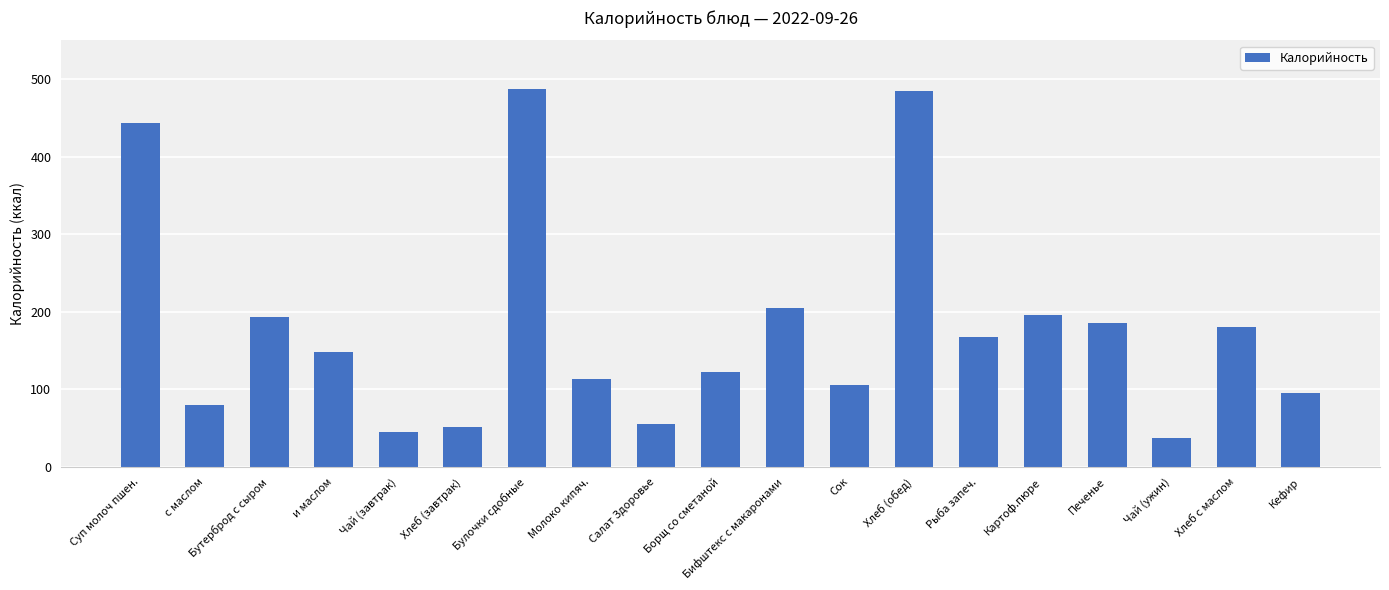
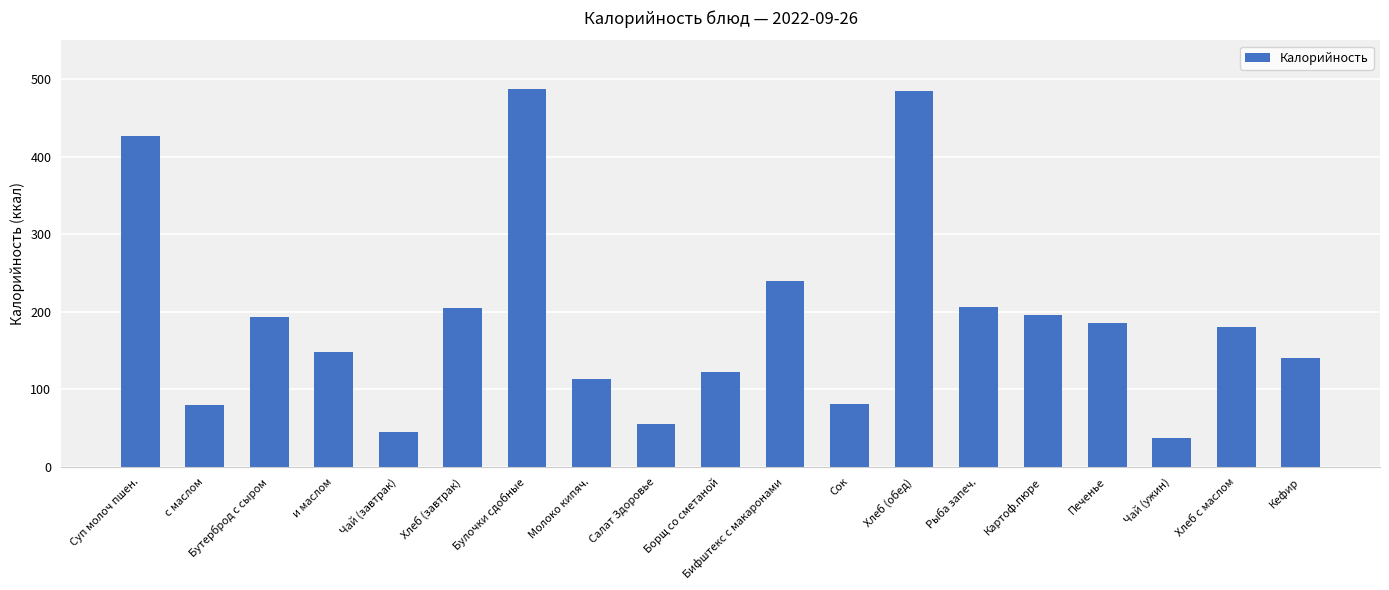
  {
-   "Суп молоч пшен.": 440,
+   "Суп молоч пшен.": 430,
    "с маслом": 80,
    "Бутерброд с сыром": 190,
    "и маслом": 150,
    "Чай (завтрак)": 50,
-   "Хлеб (завтрак)": 50,
+   "Хлеб (завтрак)": 210,
    "Булочки сдобные": 490,
    "Молоко кипяч.": 110,
    "Салат Здоровье": 60,
    "Борщ со сметаной": 120,
-   "Бифштекс с макаронами": 210,
-   "Сок": 110,
+   "Бифштекс с макаронами": 240,
+   "Сок": 80,
    "Хлеб (обед)": 480,
-   "Рыба запеч.": 170,
+   "Рыба запеч.": 210,
    "Картоф.пюре": 200,
    "Печенье": 190,
    "Чай (ужин)": 40,
    "Хлеб с маслом": 180,
-   "Кефир": 100
+   "Кефир": 140
  }
